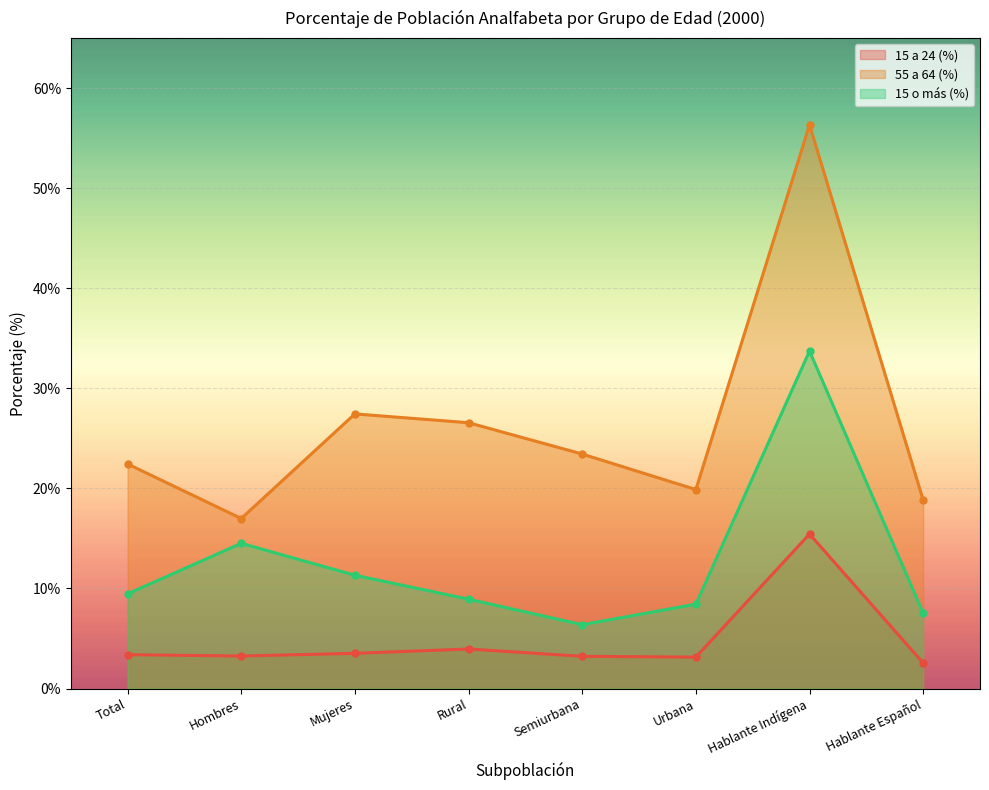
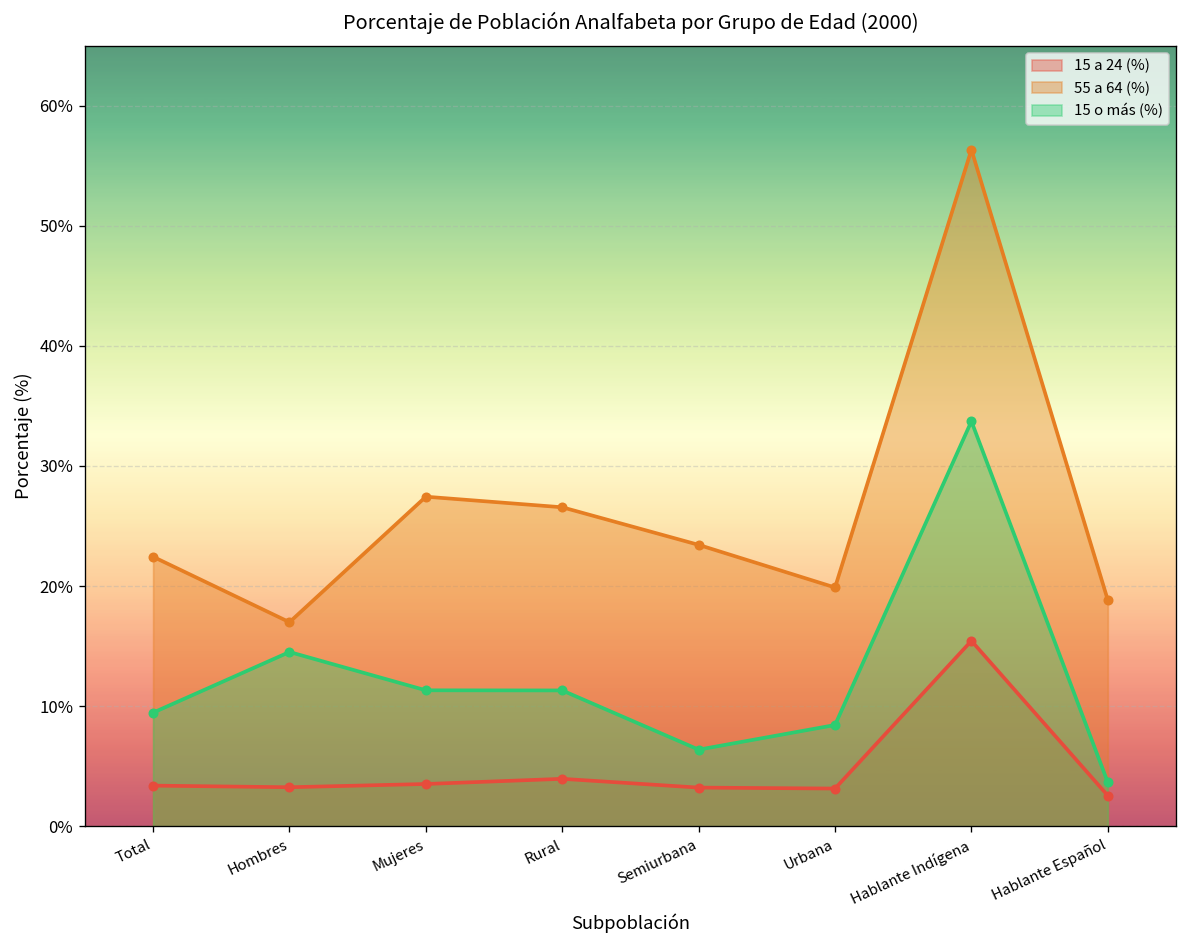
  {
    "15 o más (%)": {
      "Total": "9.5%",
      "Hombres": "14.5%",
      "Mujeres": "11.3%",
-     "Rural": "8.9%",
+     "Rural": "11.3%",
      "Semiurbana": "6.4%",
      "Urbana": "8.4%",
      "Hablante Indígena": "33.7%",
-     "Hablante Español": "7.5%"
+     "Hablante Español": "3.7%"
    }
  }
